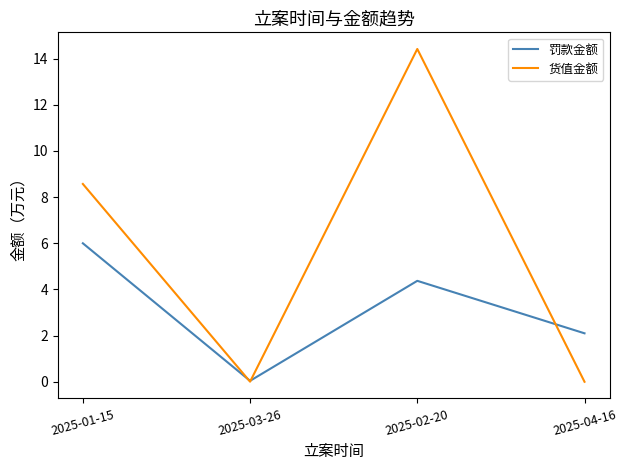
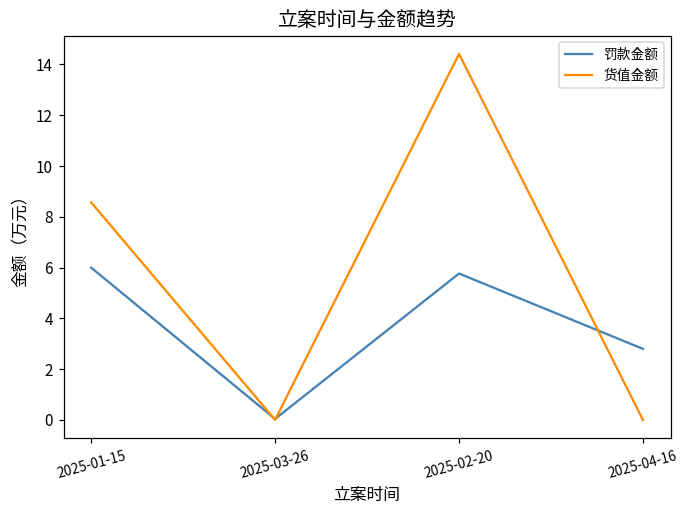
  {
    "罚款金额": {
      "2025-01-15": 6.0,
-     "2025-02-20": 4.4,
-     "2025-04-16": 2.1
+     "2025-02-20": 5.8,
+     "2025-04-16": 2.8
    },
    "货值金额": {
      "2025-01-15": 8.6,
      "2025-02-20": 14.4,
      "2025-04-16": 0.0
    }
  }
